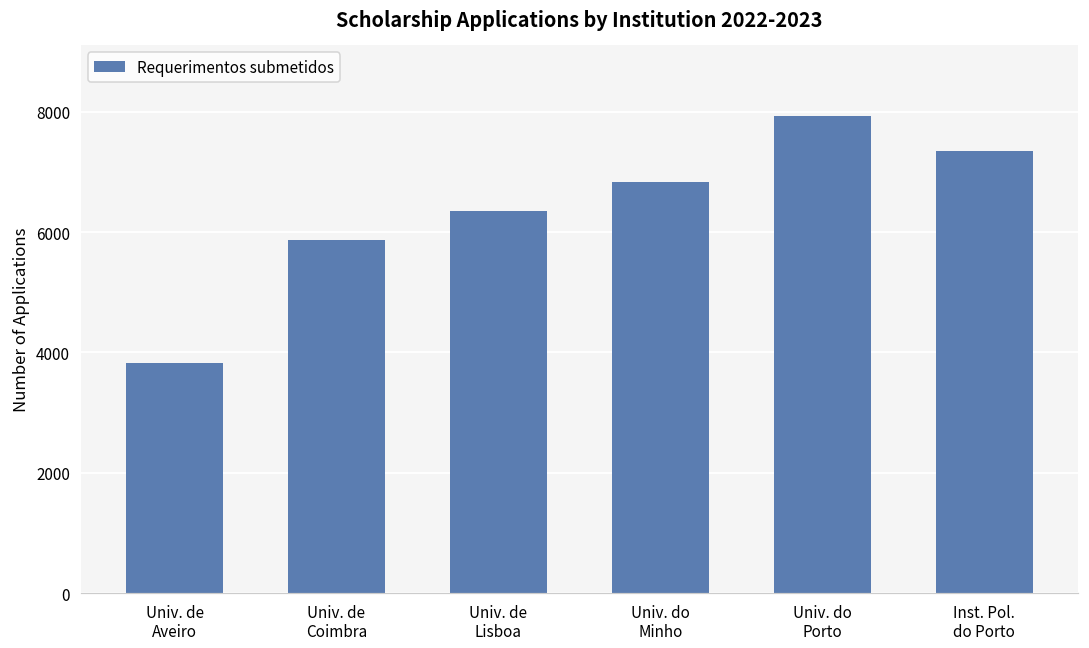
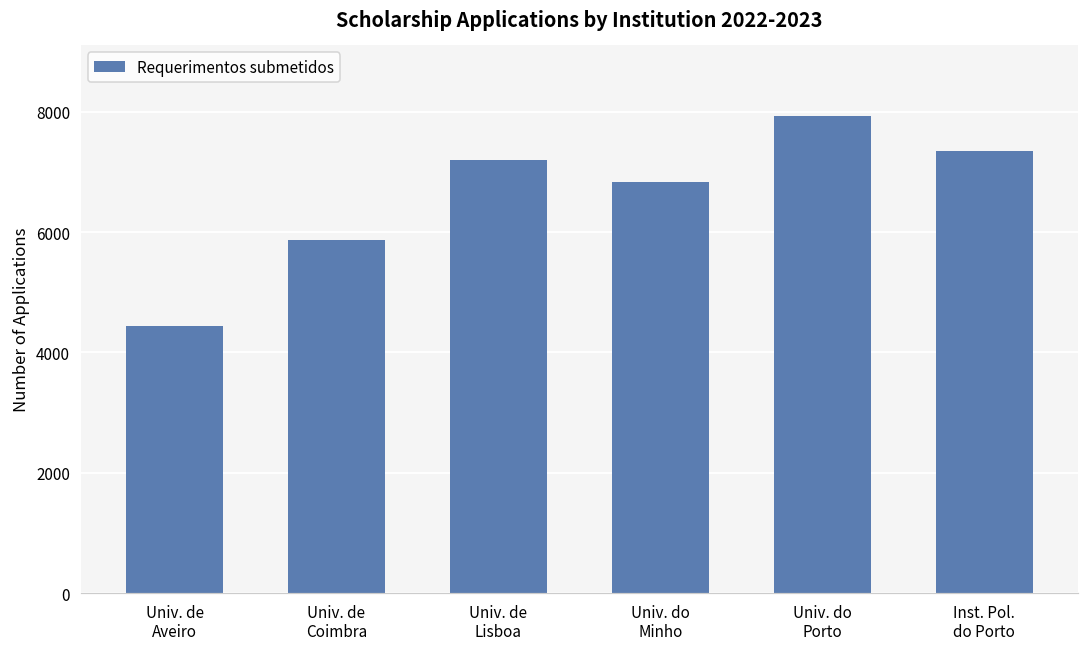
  {
-   "Univ. de Aveiro": 3800,
+   "Univ. de Aveiro": 4400,
    "Univ. de Coimbra": 5900,
-   "Univ. de Lisboa": 6400,
+   "Univ. de Lisboa": 7200,
    "Univ. do Minho": 6800,
    "Univ. do Porto": 7900,
    "Inst. Pol. do Porto": 7400
  }
